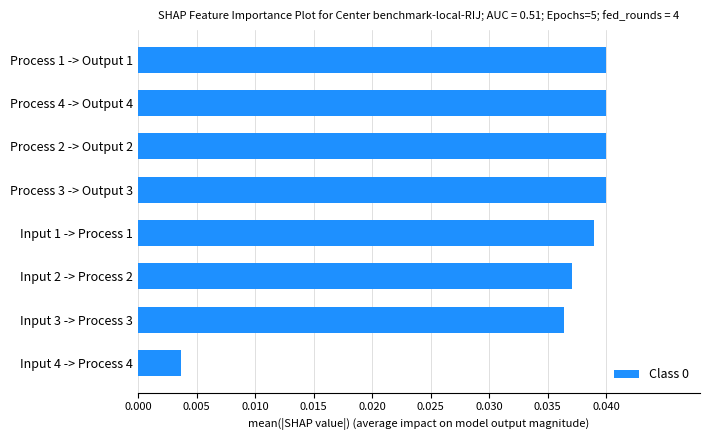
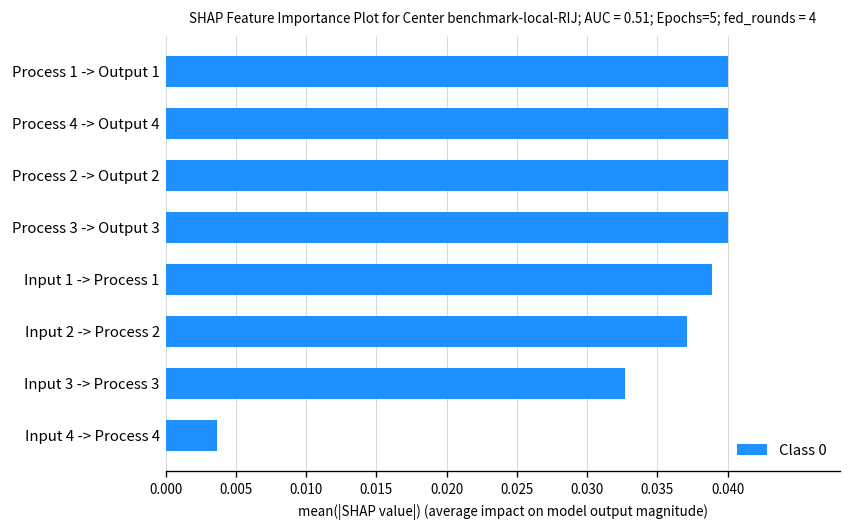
  {
    "Process 1 -> Output 1": 0.0400,
    "Process 4 -> Output 4": 0.0400,
    "Process 2 -> Output 2": 0.0400,
    "Process 3 -> Output 3": 0.0400,
    "Input 1 -> Process 1": 0.0389,
    "Input 2 -> Process 2": 0.0371,
-   "Input 3 -> Process 3": 0.0364,
+   "Input 3 -> Process 3": 0.0327,
    "Input 4 -> Process 4": 0.0036
  }
